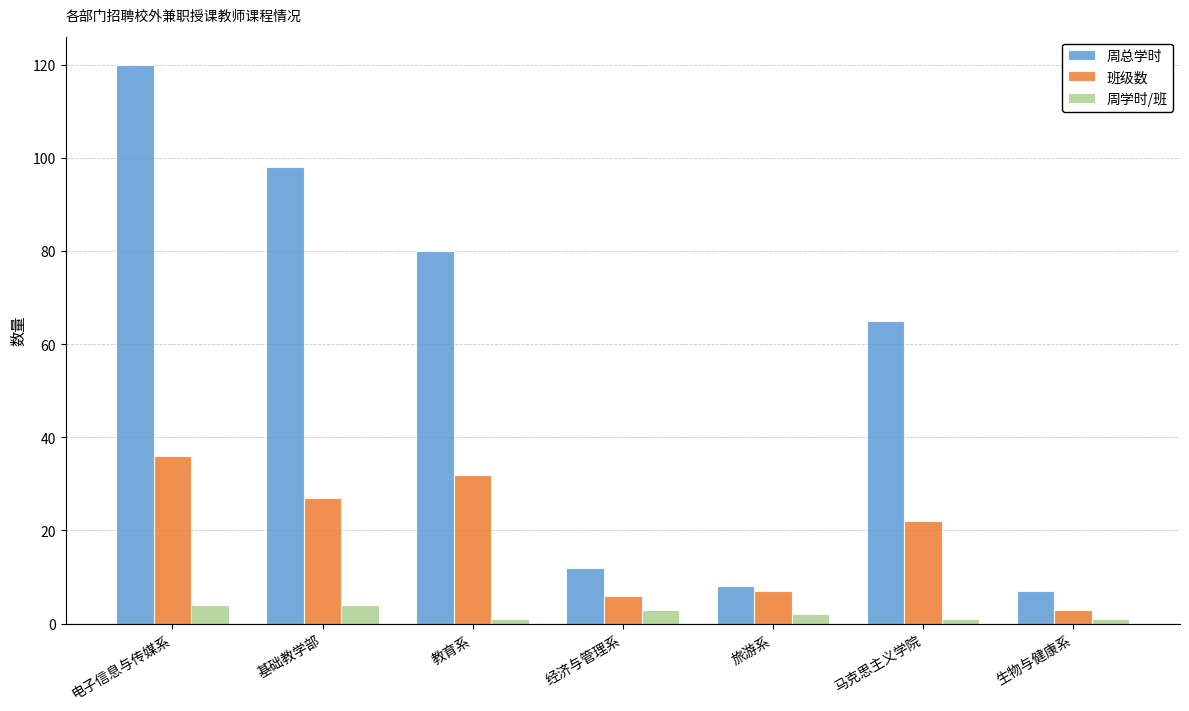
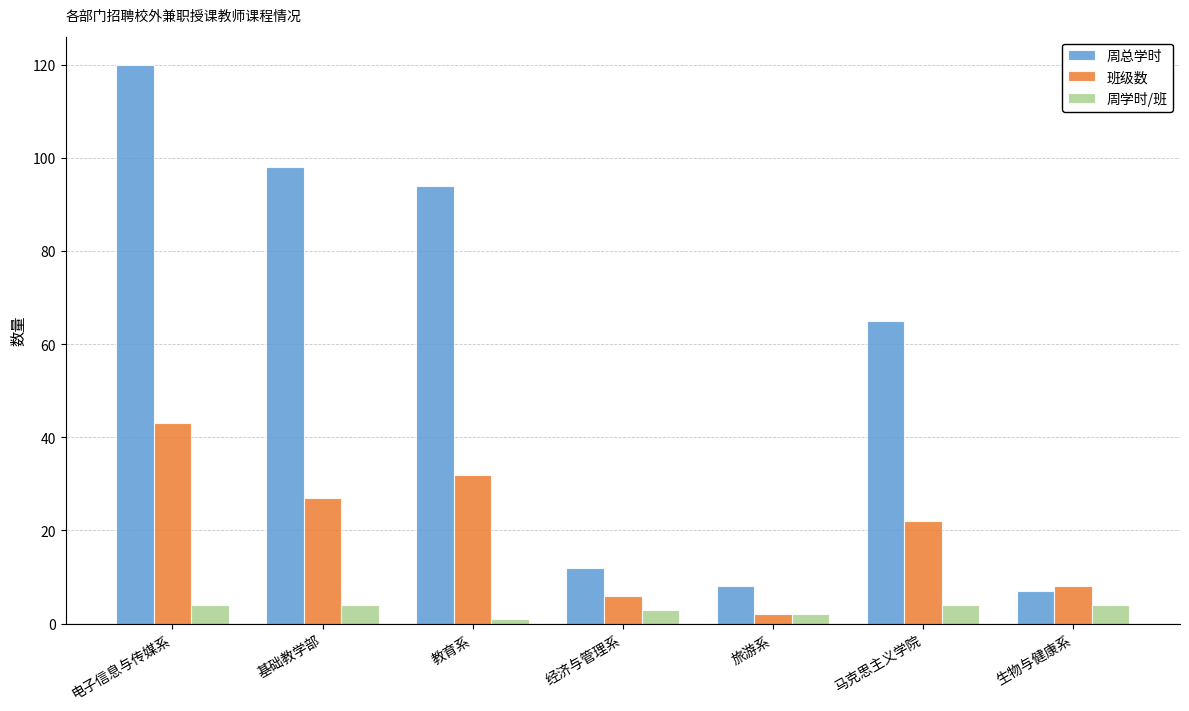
  {
    "周总学时": {
      "电子信息与传媒系": 120,
      "基础教学部": 98,
-     "教育系": 80,
+     "教育系": 94,
      "经济与管理系": 12,
      "旅游系": 8,
      "马克思主义学院": 65,
      "生物与健康系": 7
    },
    "班级数": {
-     "电子信息与传媒系": 36,
+     "电子信息与传媒系": 43,
      "基础教学部": 27,
      "教育系": 32,
      "经济与管理系": 6,
-     "旅游系": 7,
+     "旅游系": 2,
      "马克思主义学院": 22,
-     "生物与健康系": 3
+     "生物与健康系": 8
    },
    "周学时/班": {
      "电子信息与传媒系": 4,
      "基础教学部": 4,
      "教育系": 1,
      "经济与管理系": 3,
      "旅游系": 2,
-     "马克思主义学院": 1,
-     "生物与健康系": 1
+     "马克思主义学院": 4,
+     "生物与健康系": 4
    }
  }
